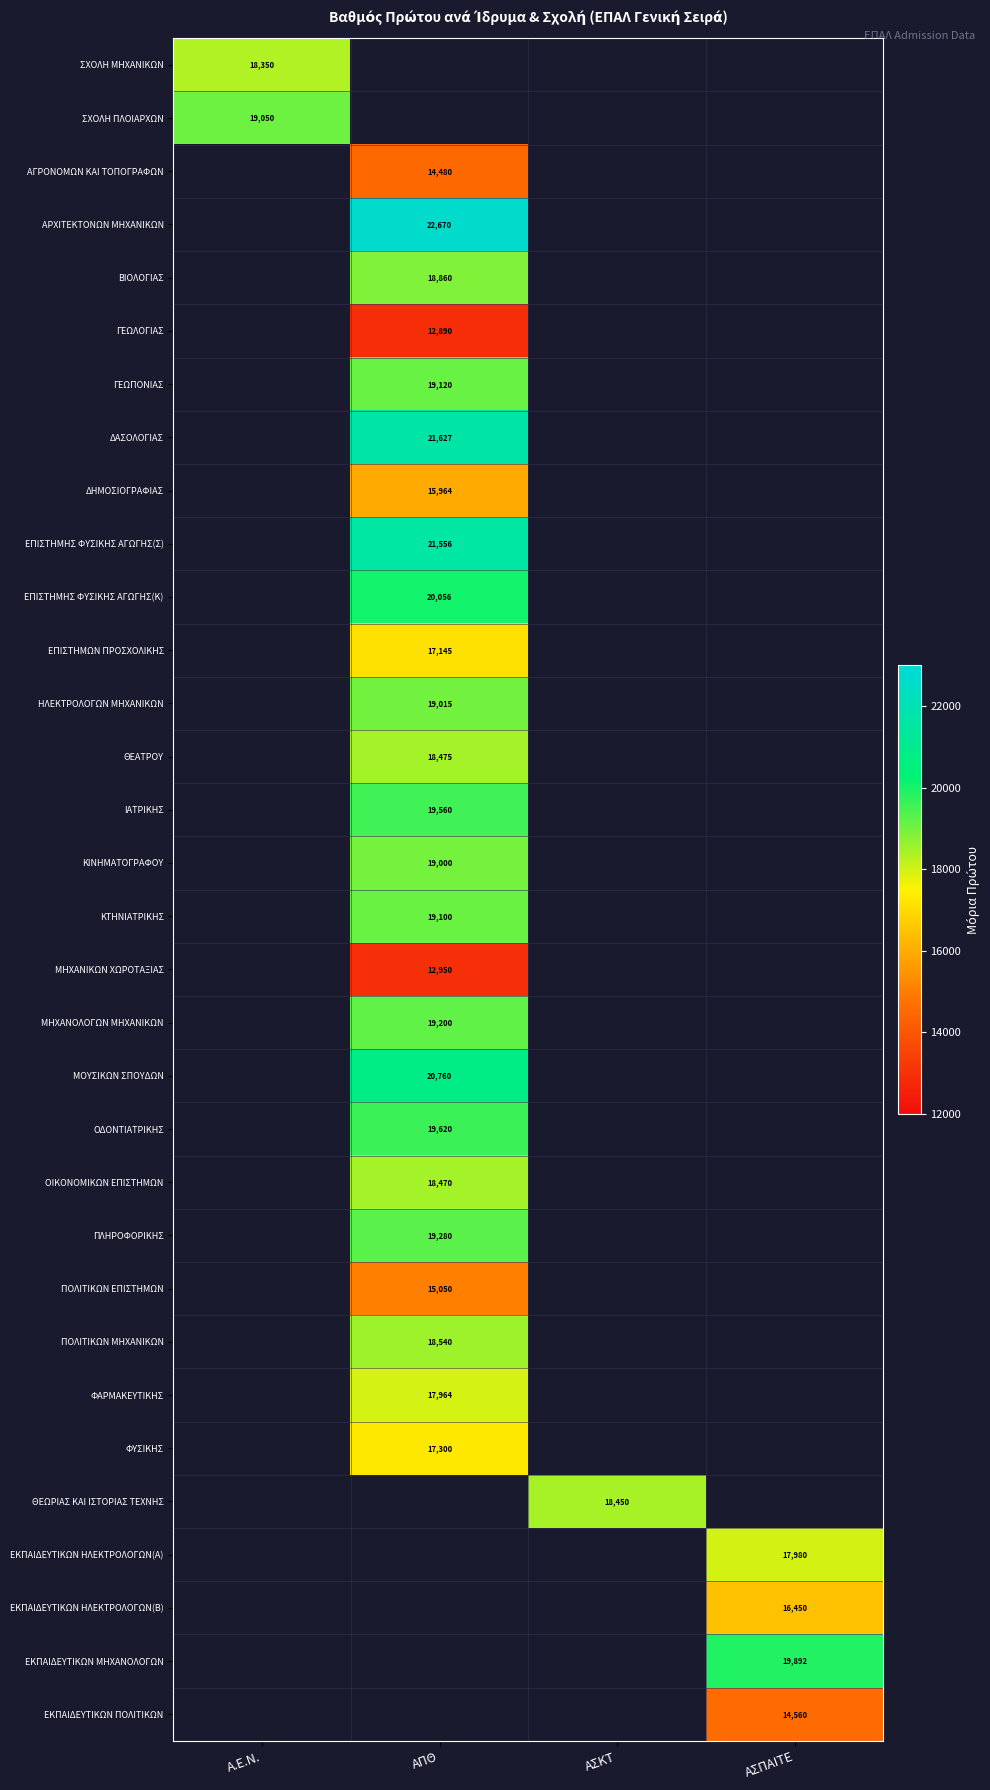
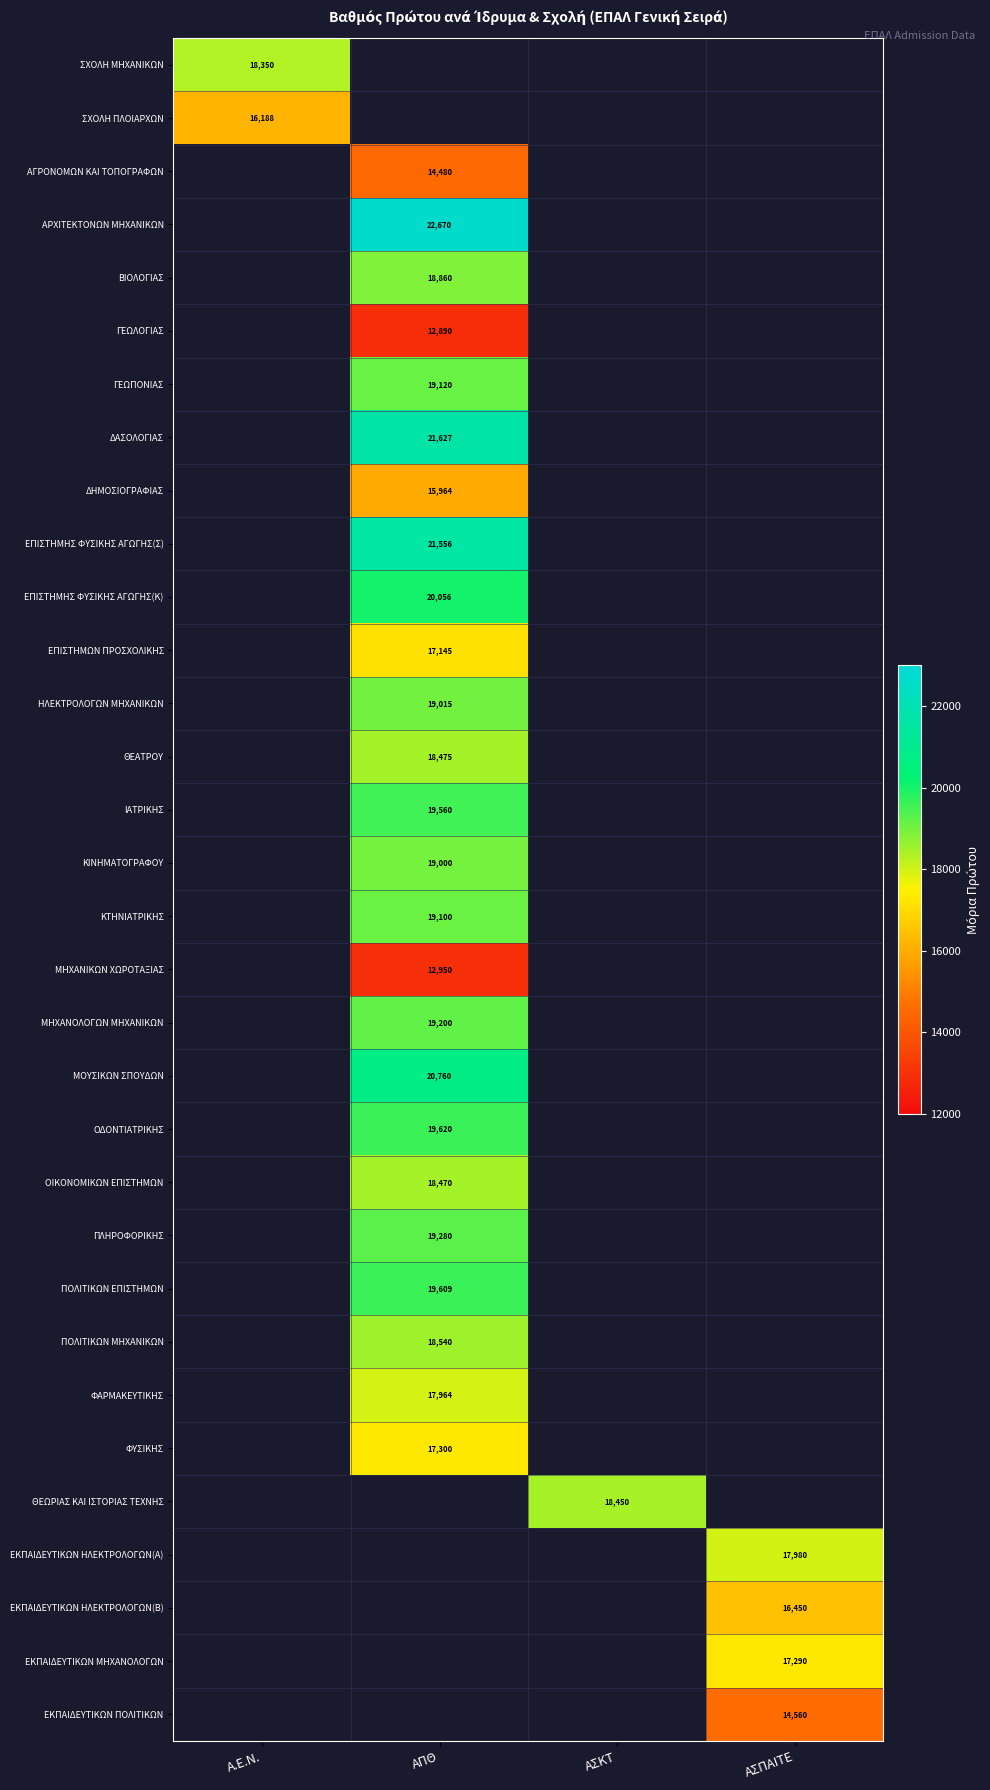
  {
    "ΣΧΟΛΗ ΜΗΧΑΝΙΚΩΝ": {
      "Α.Ε.Ν.": "18,350"
    },
    "ΣΧΟΛΗ ΠΛΟΙΑΡΧΩΝ": {
-     "Α.Ε.Ν.": "19,050"
+     "Α.Ε.Ν.": "16,188"
    },
    "ΑΓΡΟΝΟΜΩΝ ΚΑΙ ΤΟΠΟΓΡΑΦΩΝ": {
      "ΑΠΘ": "14,480"
    },
    "ΑΡΧΙΤΕΚΤΟΝΩΝ ΜΗΧΑΝΙΚΩΝ": {
      "ΑΠΘ": "22,670"
    },
    "ΒΙΟΛΟΓΙΑΣ": {
      "ΑΠΘ": "18,860"
    },
    "ΓΕΩΛΟΓΙΑΣ": {
      "ΑΠΘ": "12,890"
    },
    "ΓΕΩΠΟΝΙΑΣ": {
      "ΑΠΘ": "19,120"
    },
    "ΔΑΣΟΛΟΓΙΑΣ": {
      "ΑΠΘ": "21,627"
    },
    "ΔΗΜΟΣΙΟΓΡΑΦΙΑΣ": {
      "ΑΠΘ": "15,964"
    },
    "ΕΠΙΣΤΗΜΗΣ ΦΥΣΙΚΗΣ ΑΓΩΓΗΣ(Σ)": {
      "ΑΠΘ": "21,556"
    },
    "ΕΠΙΣΤΗΜΗΣ ΦΥΣΙΚΗΣ ΑΓΩΓΗΣ(Κ)": {
      "ΑΠΘ": "20,056"
    },
    "ΕΠΙΣΤΗΜΩΝ ΠΡΟΣΧΟΛΙΚΗΣ": {
      "ΑΠΘ": "17,145"
    },
    "ΗΛΕΚΤΡΟΛΟΓΩΝ ΜΗΧΑΝΙΚΩΝ": {
      "ΑΠΘ": "19,015"
    },
    "ΘΕΑΤΡΟΥ": {
      "ΑΠΘ": "18,475"
    },
    "ΙΑΤΡΙΚΗΣ": {
      "ΑΠΘ": "19,560"
    },
    "ΚΙΝΗΜΑΤΟΓΡΑΦΟΥ": {
      "ΑΠΘ": "19,000"
    },
    "ΚΤΗΝΙΑΤΡΙΚΗΣ": {
      "ΑΠΘ": "19,100"
    },
    "ΜΗΧΑΝΙΚΩΝ ΧΩΡΟΤΑΞΙΑΣ": {
      "ΑΠΘ": "12,950"
    },
    "ΜΗΧΑΝΟΛΟΓΩΝ ΜΗΧΑΝΙΚΩΝ": {
      "ΑΠΘ": "19,200"
    },
    "ΜΟΥΣΙΚΩΝ ΣΠΟΥΔΩΝ": {
      "ΑΠΘ": "20,760"
    },
    "ΟΔΟΝΤΙΑΤΡΙΚΗΣ": {
      "ΑΠΘ": "19,620"
    },
    "ΟΙΚΟΝΟΜΙΚΩΝ ΕΠΙΣΤΗΜΩΝ": {
      "ΑΠΘ": "18,470"
    },
    "ΠΛΗΡΟΦΟΡΙΚΗΣ": {
      "ΑΠΘ": "19,280"
    },
    "ΠΟΛΙΤΙΚΩΝ ΕΠΙΣΤΗΜΩΝ": {
-     "ΑΠΘ": "15,050"
+     "ΑΠΘ": "19,609"
    },
    "ΠΟΛΙΤΙΚΩΝ ΜΗΧΑΝΙΚΩΝ": {
      "ΑΠΘ": "18,540"
    },
    "ΦΑΡΜΑΚΕΥΤΙΚΗΣ": {
      "ΑΠΘ": "17,964"
    },
    "ΦΥΣΙΚΗΣ": {
      "ΑΠΘ": "17,300"
    },
    "ΘΕΩΡΙΑΣ ΚΑΙ ΙΣΤΟΡΙΑΣ ΤΕΧΝΗΣ": {
      "ΑΣΚΤ": "18,450"
    },
    "ΕΚΠΑΙΔΕΥΤΙΚΩΝ ΗΛΕΚΤΡΟΛΟΓΩΝ(Α)": {
      "ΑΣΠΑΙΤΕ": "17,980"
    },
    "ΕΚΠΑΙΔΕΥΤΙΚΩΝ ΗΛΕΚΤΡΟΛΟΓΩΝ(Β)": {
      "ΑΣΠΑΙΤΕ": "16,450"
    },
    "ΕΚΠΑΙΔΕΥΤΙΚΩΝ ΜΗΧΑΝΟΛΟΓΩΝ": {
-     "ΑΣΠΑΙΤΕ": "19,892"
+     "ΑΣΠΑΙΤΕ": "17,290"
    },
    "ΕΚΠΑΙΔΕΥΤΙΚΩΝ ΠΟΛΙΤΙΚΩΝ": {
      "ΑΣΠΑΙΤΕ": "14,560"
    }
  }
